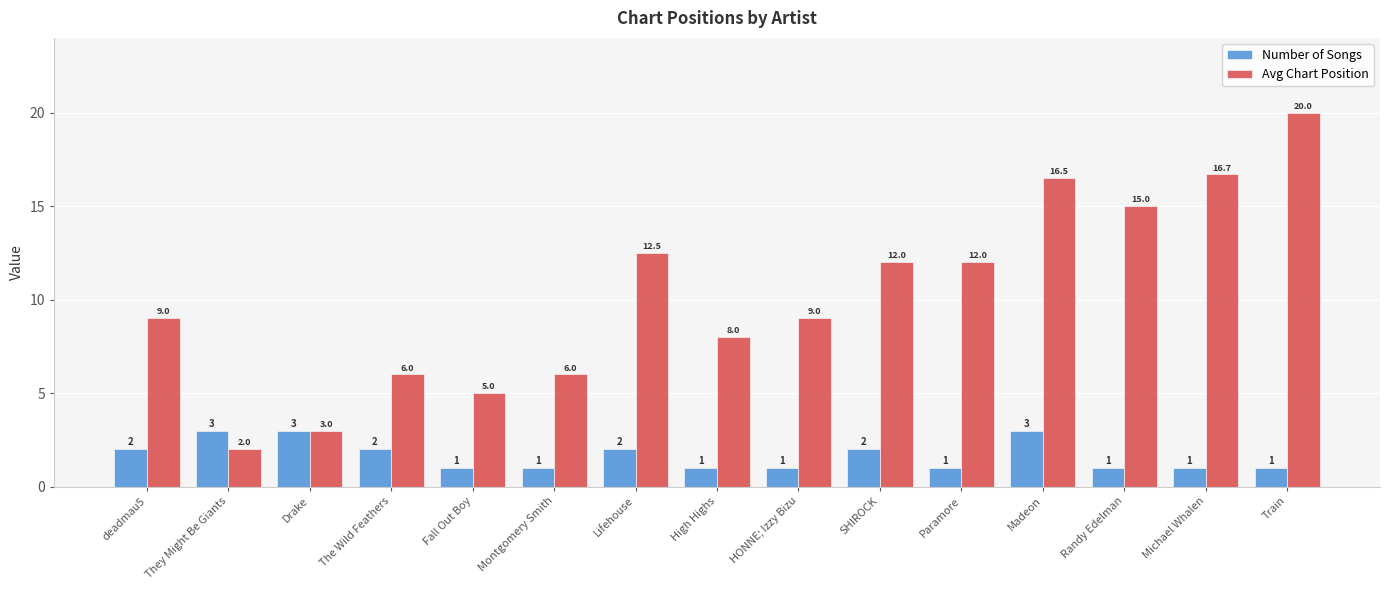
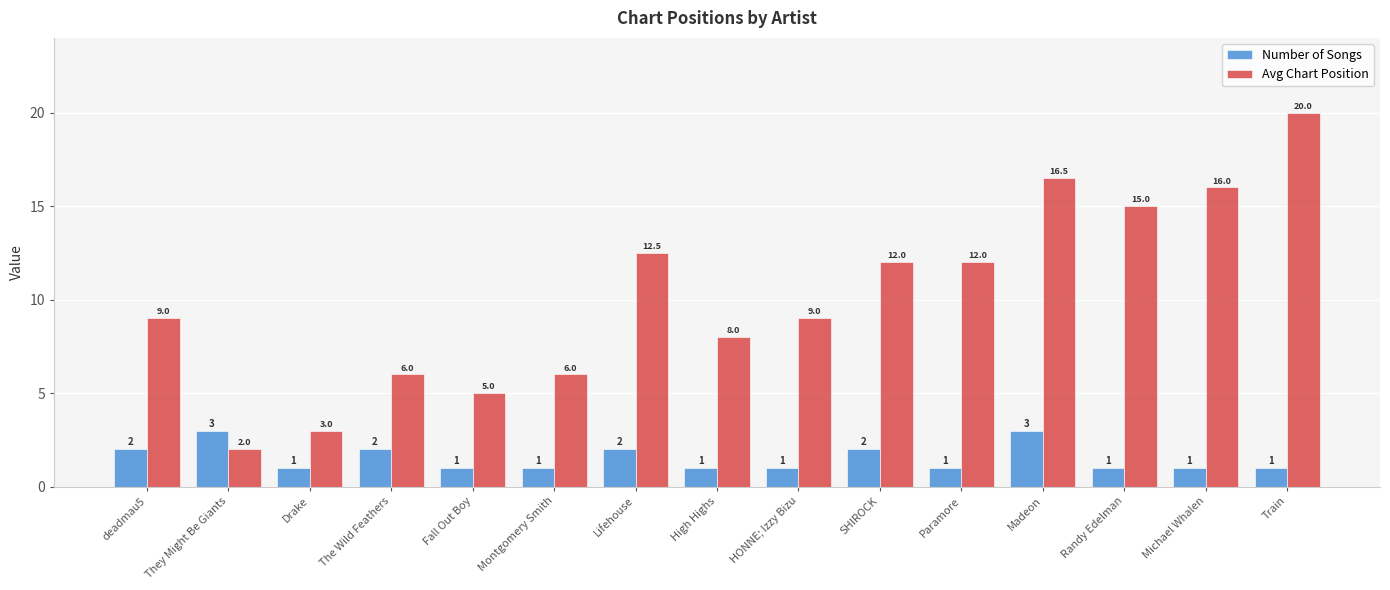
  {
    "Number of Songs": {
      "deadmau5": 2,
      "They Might Be Giants": 3,
-     "Drake": 3,
+     "Drake": 1,
      "The Wild Feathers": 2,
      "Fall Out Boy": 1,
      "Montgomery Smith": 1,
      "Lifehouse": 2,
      "High Highs": 1,
      "HONNE; Izzy Bizu": 1,
      "SHIROCK": 2,
      "Paramore": 1,
      "Madeon": 3,
      "Randy Edelman": 1,
      "Michael Whalen": 1,
      "Train": 1
    },
    "Avg Chart Position": {
      "deadmau5": 9.0,
      "They Might Be Giants": 2.0,
      "Drake": 3.0,
      "The Wild Feathers": 6.0,
      "Fall Out Boy": 5.0,
      "Montgomery Smith": 6.0,
      "Lifehouse": 12.5,
      "High Highs": 8.0,
      "HONNE; Izzy Bizu": 9.0,
      "SHIROCK": 12.0,
      "Paramore": 12.0,
      "Madeon": 16.5,
      "Randy Edelman": 15.0,
-     "Michael Whalen": 16.7,
+     "Michael Whalen": 16.0,
      "Train": 20.0
    }
  }
